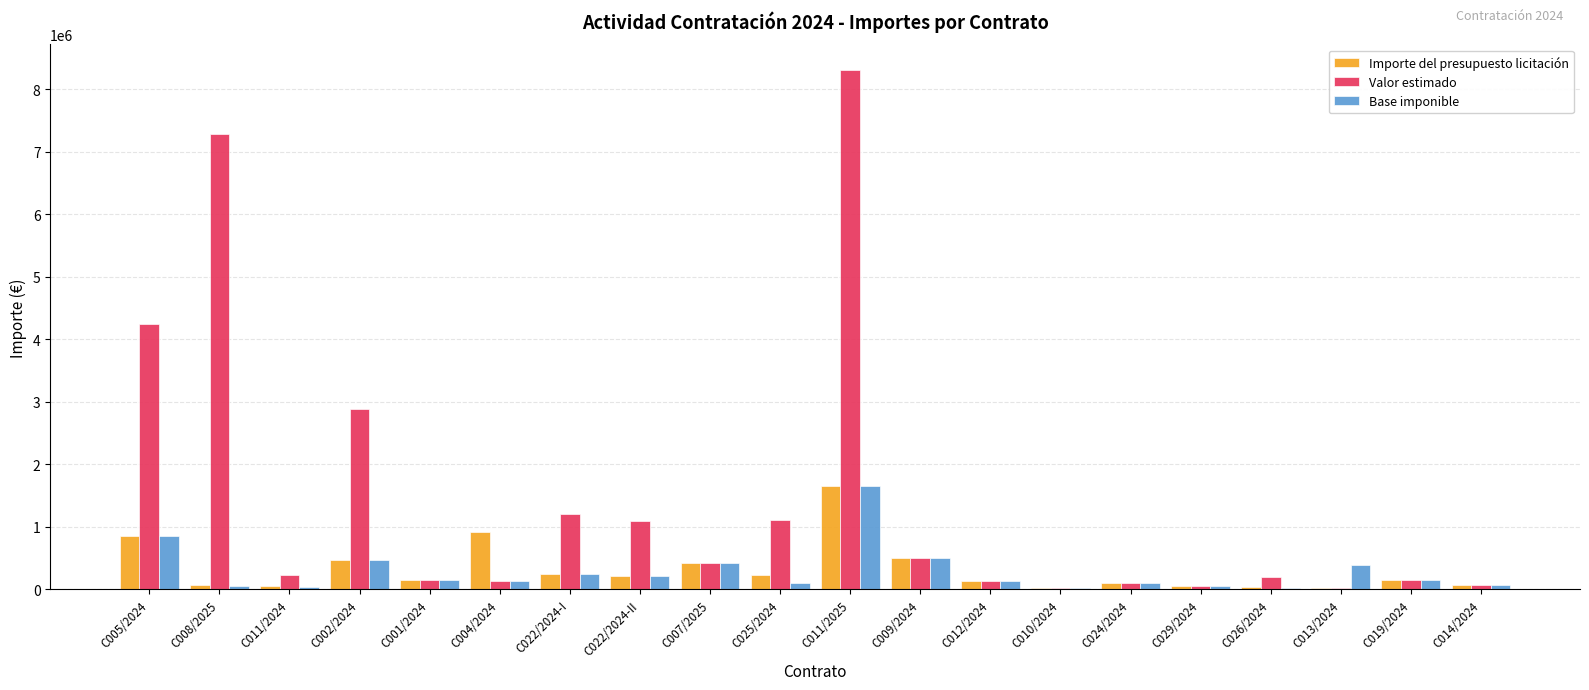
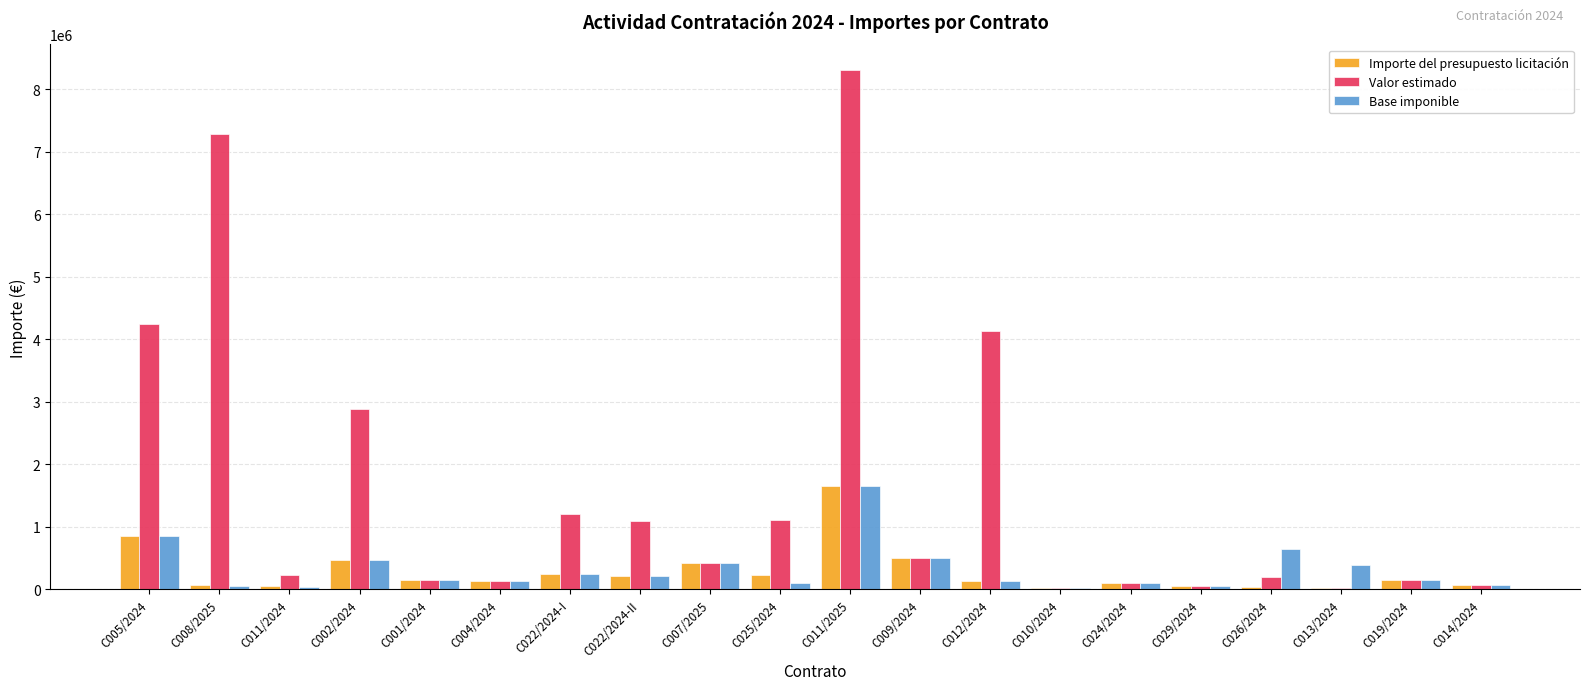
  {
    "Importe del presupuesto licitación": {
      "C005/2024": 900000,
      "C008/2025": 100000,
      "C011/2024": 0,
      "C002/2024": 500000,
      "C001/2024": 200000,
-     "C004/2024": 900000,
+     "C004/2024": 100000,
      "C022/2024-I": 200000,
      "C022/2024-II": 200000,
      "C007/2025": 400000,
      "C025/2024": 200000,
      "C011/2025": 1700000,
      "C009/2024": 500000,
      "C012/2024": 100000,
      "C024/2024": 100000,
      "C029/2024": 100000,
      "C026/2024": 0,
      "C019/2024": 200000,
      "C014/2024": 100000
    },
    "Valor estimado": {
      "C005/2024": 4300000,
      "C008/2025": 7300000,
      "C011/2024": 200000,
      "C002/2024": 2900000,
      "C001/2024": 200000,
      "C004/2024": 100000,
      "C022/2024-I": 1200000,
      "C022/2024-II": 1100000,
      "C007/2025": 400000,
      "C025/2024": 1100000,
      "C011/2025": 8300000,
      "C009/2024": 500000,
-     "C012/2024": 100000,
+     "C012/2024": 4100000,
      "C024/2024": 100000,
      "C029/2024": 100000,
      "C026/2024": 200000,
      "C019/2024": 200000,
      "C014/2024": 100000
    },
    "Base imponible": {
      "C005/2024": 900000,
      "C008/2025": 100000,
      "C002/2024": 500000,
      "C001/2024": 200000,
      "C004/2024": 100000,
      "C022/2024-I": 200000,
      "C022/2024-II": 200000,
      "C007/2025": 400000,
      "C025/2024": 100000,
      "C011/2025": 1700000,
      "C009/2024": 500000,
      "C012/2024": 100000,
      "C024/2024": 100000,
      "C029/2024": 100000,
-     "C026/2024": 0,
+     "C026/2024": 600000,
      "C013/2024": 400000,
      "C019/2024": 200000,
      "C014/2024": 100000
    }
  }
